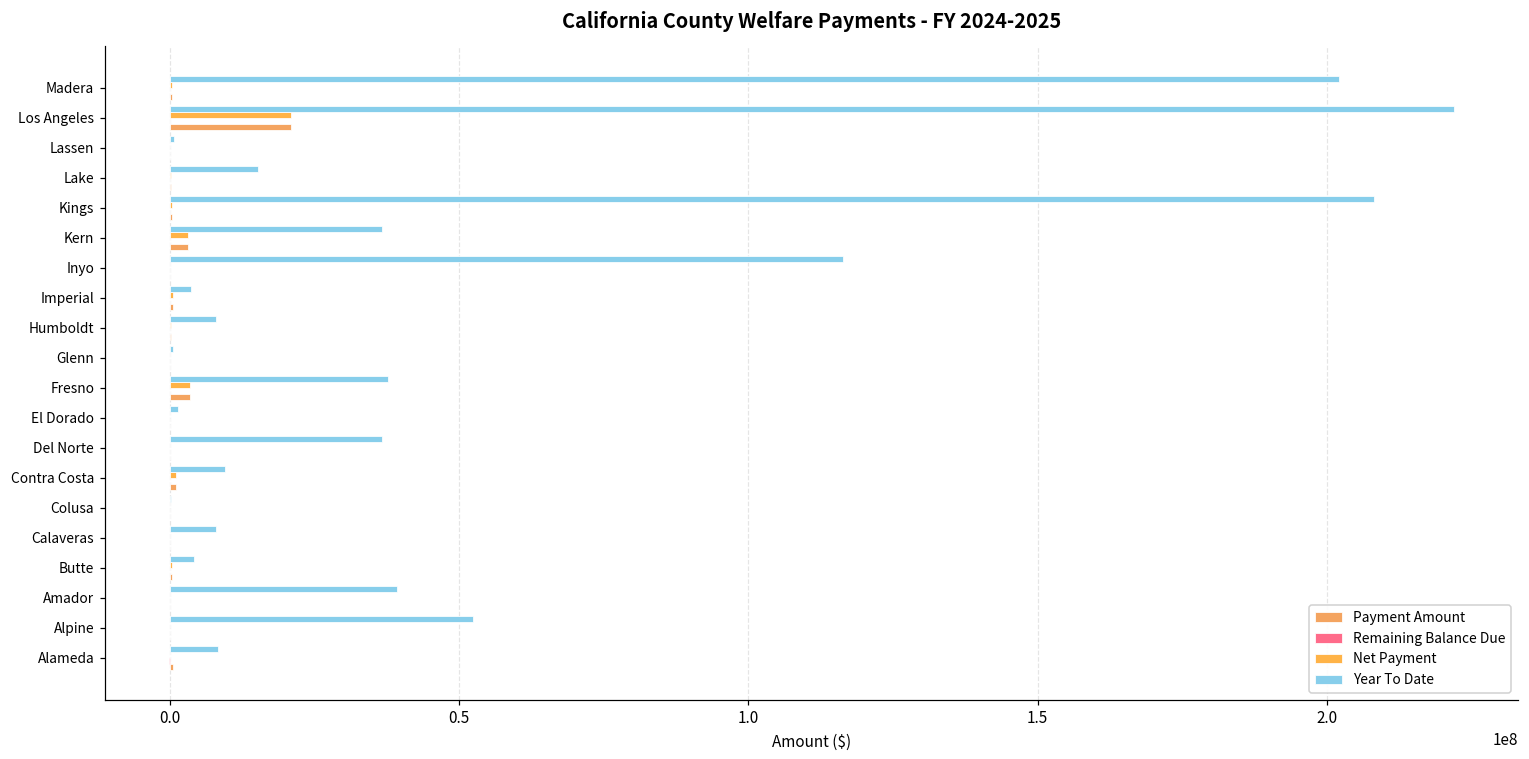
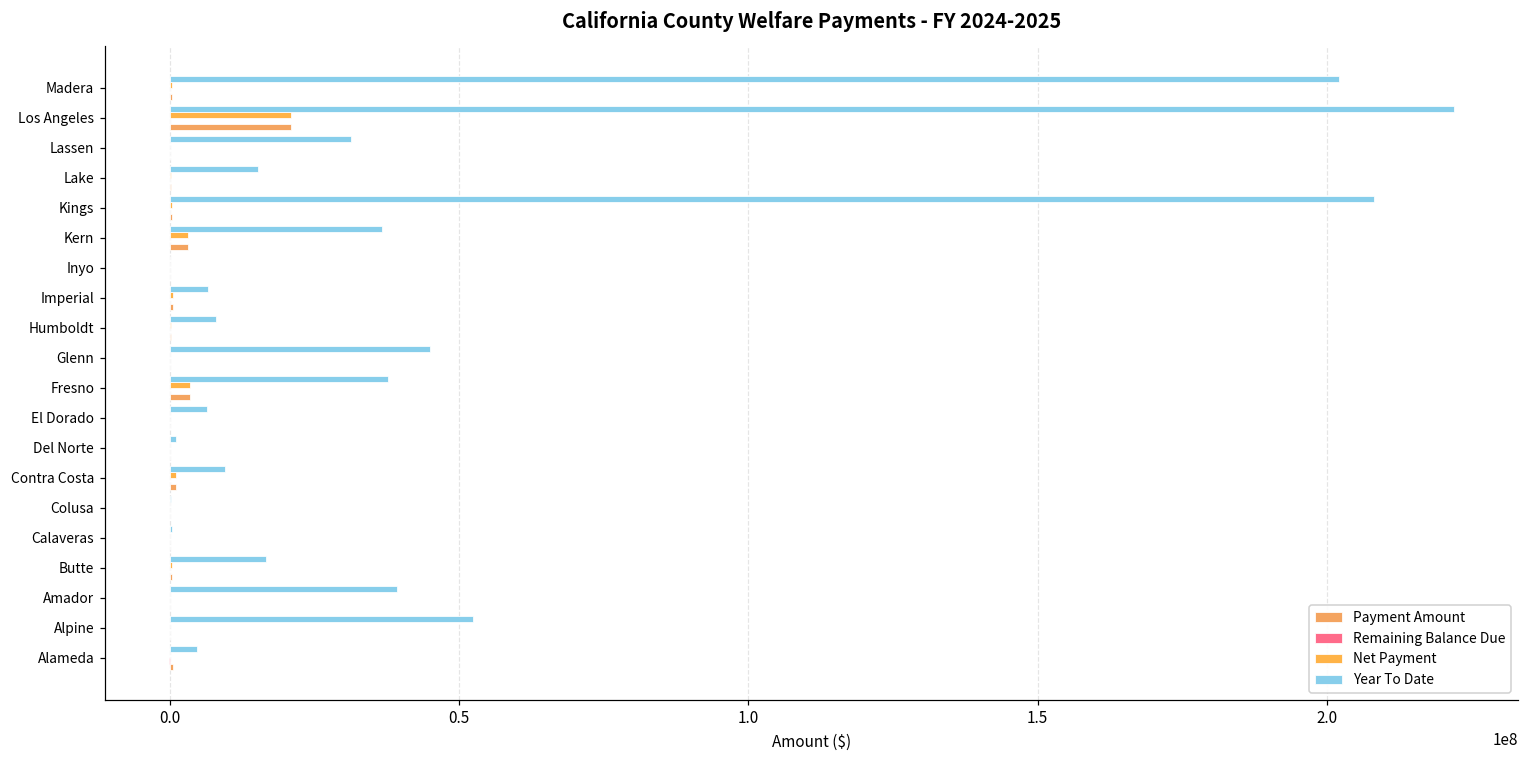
  {
    "Remaining Balance Due": {
      "Madera": 0,
      "Los Angeles": 0,
      "Lassen": 0,
      "Lake": 0,
      "Kings": 0,
      "Kern": 0,
      "Inyo": 0,
      "Imperial": 0,
      "Humboldt": 0,
      "Glenn": 0,
      "Fresno": 0,
      "El Dorado": 0,
      "Del Norte": 0,
      "Contra Costa": 0,
      "Colusa": 0,
      "Calaveras": 0,
      "Butte": 0,
      "Amador": 0
    },
    "Year To Date": {
      "Madera": 202000000,
      "Los Angeles": 222000000,
-     "Lassen": 1000000,
+     "Lassen": 31000000,
      "Lake": 15000000,
      "Kings": 208000000,
      "Kern": 37000000,
-     "Inyo": 116000000,
-     "Imperial": 4000000,
+     "Inyo": 0,
+     "Imperial": 7000000,
      "Humboldt": 8000000,
-     "Glenn": 1000000,
+     "Glenn": 45000000,
      "Fresno": 38000000,
-     "El Dorado": 1000000,
-     "Del Norte": 37000000,
+     "El Dorado": 6000000,
+     "Del Norte": 1000000,
      "Contra Costa": 10000000,
-     "Calaveras": 8000000,
-     "Butte": 4000000,
+     "Calaveras": 0,
+     "Butte": 17000000,
      "Amador": 39000000,
      "Alpine": 52000000,
-     "Alameda": 8000000
+     "Alameda": 5000000
    }
  }
